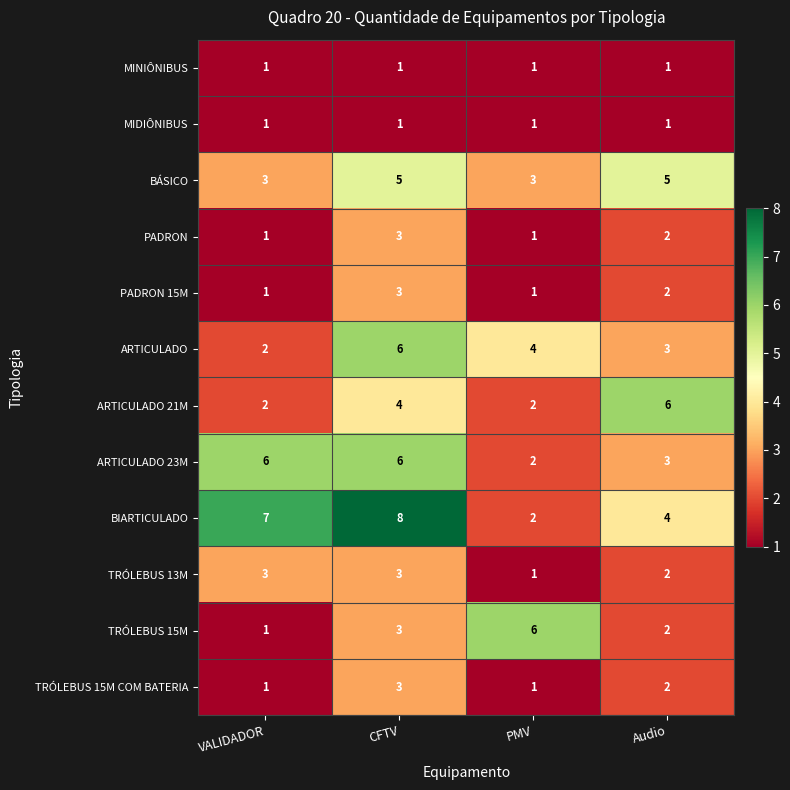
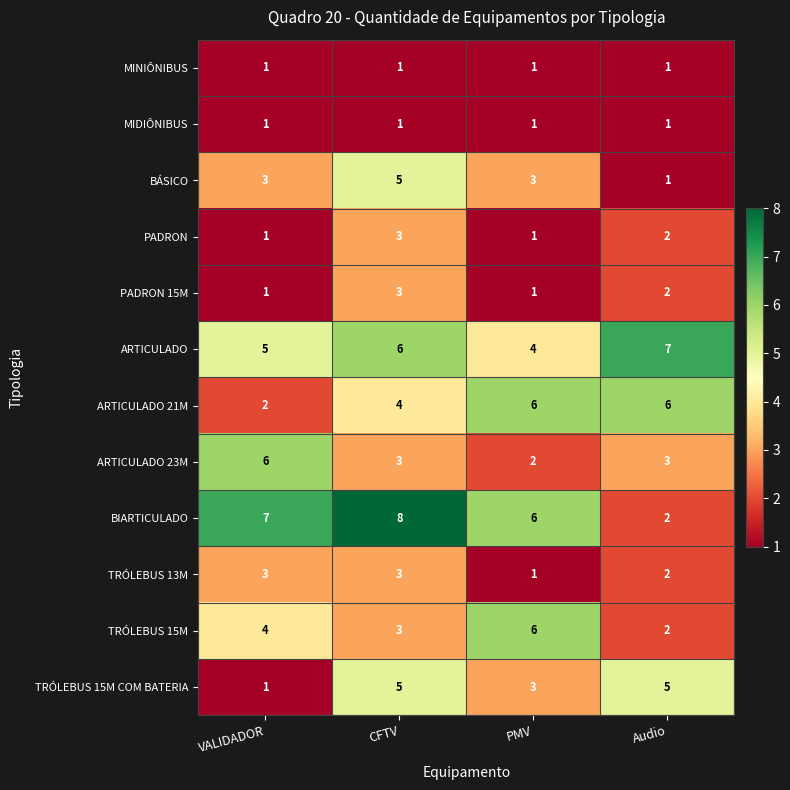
  {
    "MINIÔNIBUS": {
      "VALIDADOR": 1,
      "CFTV": 1,
      "PMV": 1,
      "Audio": 1
    },
    "MIDIÔNIBUS": {
      "VALIDADOR": 1,
      "CFTV": 1,
      "PMV": 1,
      "Audio": 1
    },
    "BÁSICO": {
      "VALIDADOR": 3,
      "CFTV": 5,
      "PMV": 3,
-     "Audio": 5
+     "Audio": 1
    },
    "PADRON": {
      "VALIDADOR": 1,
      "CFTV": 3,
      "PMV": 1,
      "Audio": 2
    },
    "PADRON 15M": {
      "VALIDADOR": 1,
      "CFTV": 3,
      "PMV": 1,
      "Audio": 2
    },
    "ARTICULADO": {
-     "VALIDADOR": 2,
+     "VALIDADOR": 5,
      "CFTV": 6,
      "PMV": 4,
-     "Audio": 3
+     "Audio": 7
    },
    "ARTICULADO 21M": {
      "VALIDADOR": 2,
      "CFTV": 4,
-     "PMV": 2,
+     "PMV": 6,
      "Audio": 6
    },
    "ARTICULADO 23M": {
      "VALIDADOR": 6,
-     "CFTV": 6,
+     "CFTV": 3,
      "PMV": 2,
      "Audio": 3
    },
    "BIARTICULADO": {
      "VALIDADOR": 7,
      "CFTV": 8,
-     "PMV": 2,
-     "Audio": 4
+     "PMV": 6,
+     "Audio": 2
    },
    "TRÓLEBUS 13M": {
      "VALIDADOR": 3,
      "CFTV": 3,
      "PMV": 1,
      "Audio": 2
    },
    "TRÓLEBUS 15M": {
-     "VALIDADOR": 1,
+     "VALIDADOR": 4,
      "CFTV": 3,
      "PMV": 6,
      "Audio": 2
    },
    "TRÓLEBUS 15M COM BATERIA": {
      "VALIDADOR": 1,
-     "CFTV": 3,
-     "PMV": 1,
-     "Audio": 2
+     "CFTV": 5,
+     "PMV": 3,
+     "Audio": 5
    }
  }
